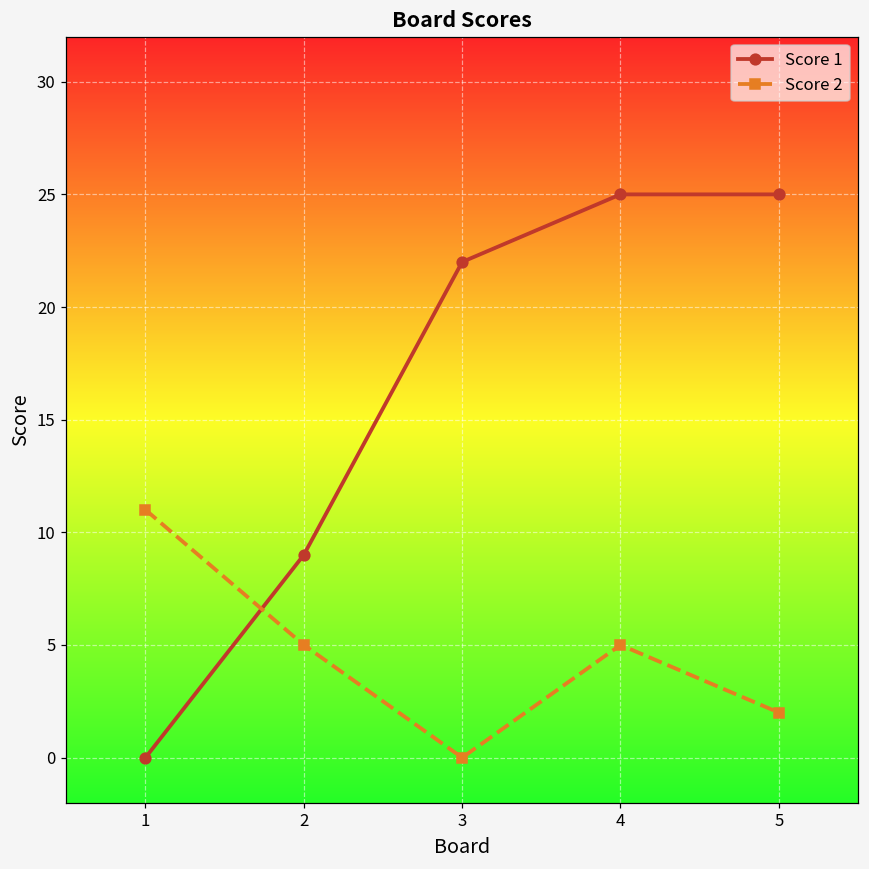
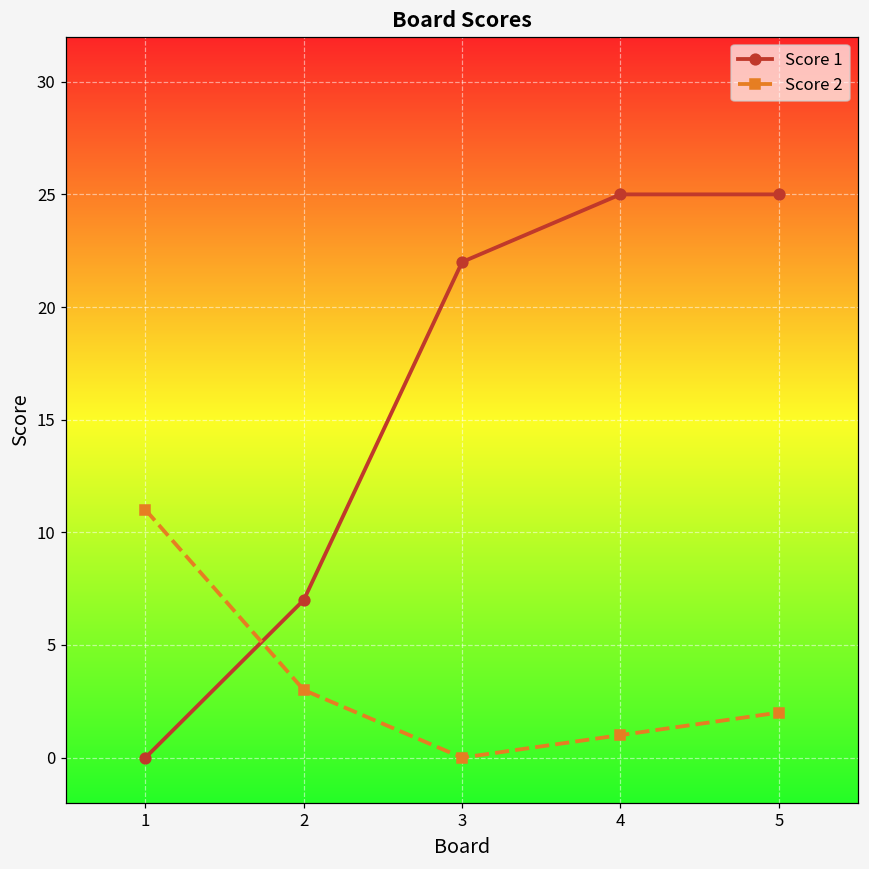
  {
    "Score 1": {
      "1": 0,
-     "2": 9,
+     "2": 7,
      "3": 22,
      "4": 25,
      "5": 25
    },
    "Score 2": {
      "1": 11,
-     "2": 5,
+     "2": 3,
      "3": 0,
-     "4": 5,
+     "4": 1,
      "5": 2
    }
  }
